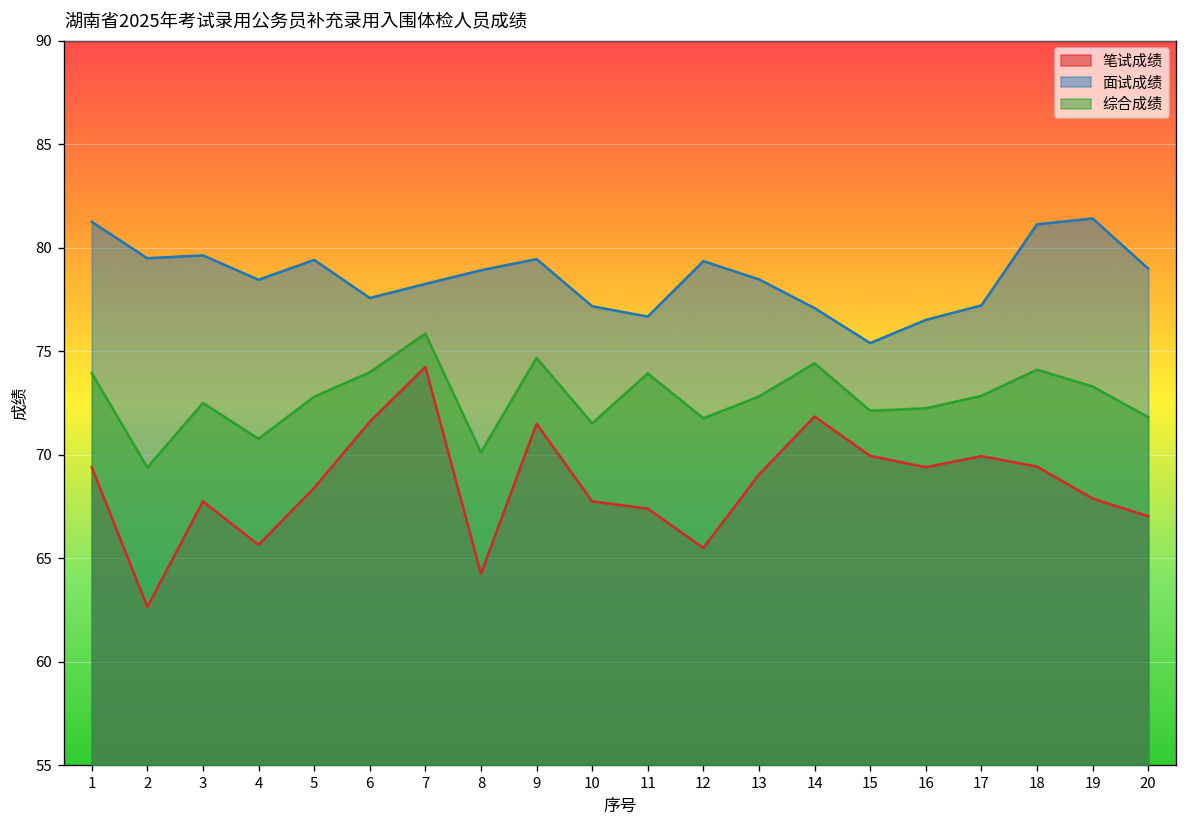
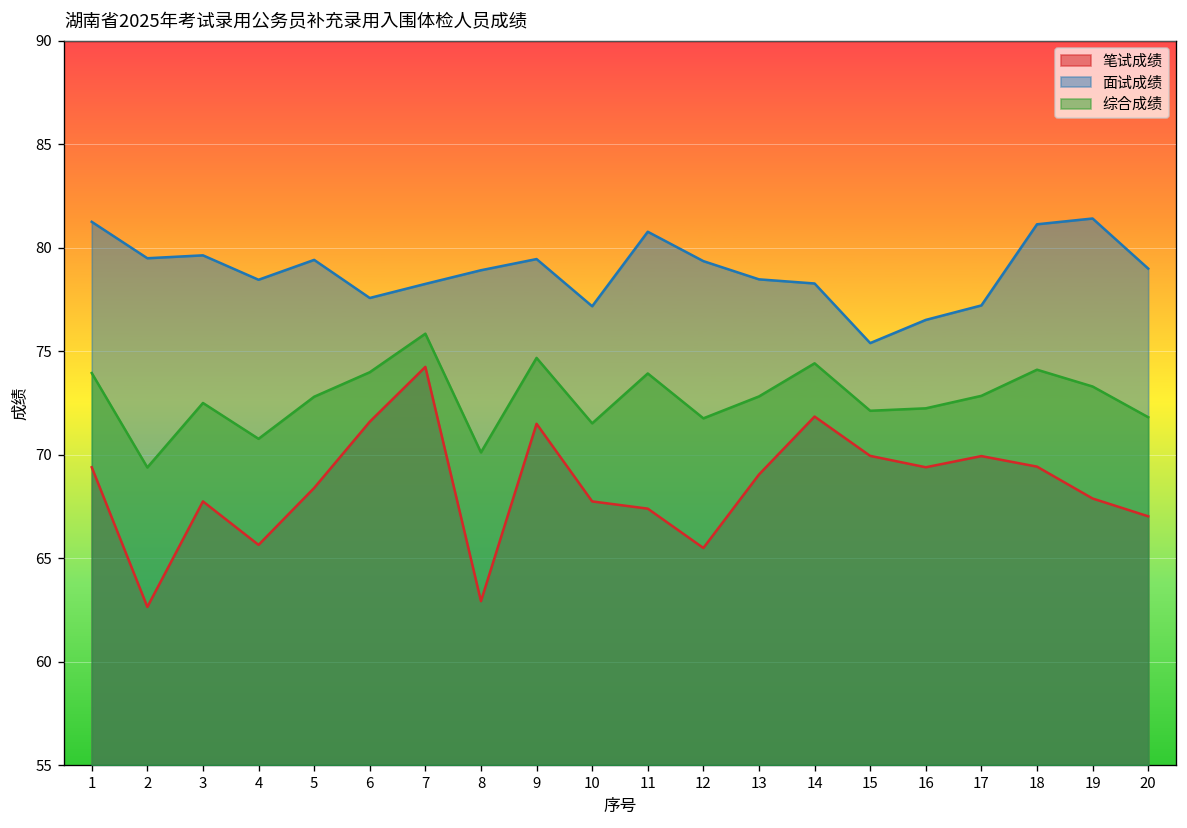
  {
    "笔试成绩": {
      "1": 69.4,
      "2": 62.7,
      "3": 67.8,
      "4": 65.7,
      "5": 68.4,
      "6": 71.6,
      "7": 74.3,
-     "8": 64.3,
+     "8": 62.9,
      "9": 71.5,
      "10": 67.8,
      "11": 67.4,
      "12": 65.5,
      "13": 69.1,
      "14": 71.9,
      "15": 70.0,
      "16": 69.4,
      "17": 69.9,
      "18": 69.4,
      "19": 67.9,
      "20": 67.0
    },
    "面试成绩": {
      "1": 81.3,
      "2": 79.5,
      "3": 79.6,
      "4": 78.5,
      "5": 79.4,
      "6": 77.6,
      "7": 78.3,
      "8": 78.9,
      "9": 79.5,
      "10": 77.2,
-     "11": 76.7,
+     "11": 80.8,
      "12": 79.4,
      "13": 78.5,
-     "14": 77.1,
+     "14": 78.3,
      "15": 75.4,
      "16": 76.5,
      "17": 77.2,
      "18": 81.1,
      "19": 81.4,
      "20": 79.0
    },
    "综合成绩": {
      "1": 74.0,
      "2": 69.4,
      "3": 72.5,
      "4": 70.8,
      "5": 72.8,
      "6": 74.0,
      "7": 75.9,
      "8": 70.1,
      "9": 74.7,
      "10": 71.5,
      "11": 73.9,
      "12": 71.8,
      "13": 72.8,
      "14": 74.4,
      "15": 72.1,
      "16": 72.2,
      "17": 72.9,
      "18": 74.1,
      "19": 73.3,
      "20": 71.8
    }
  }
